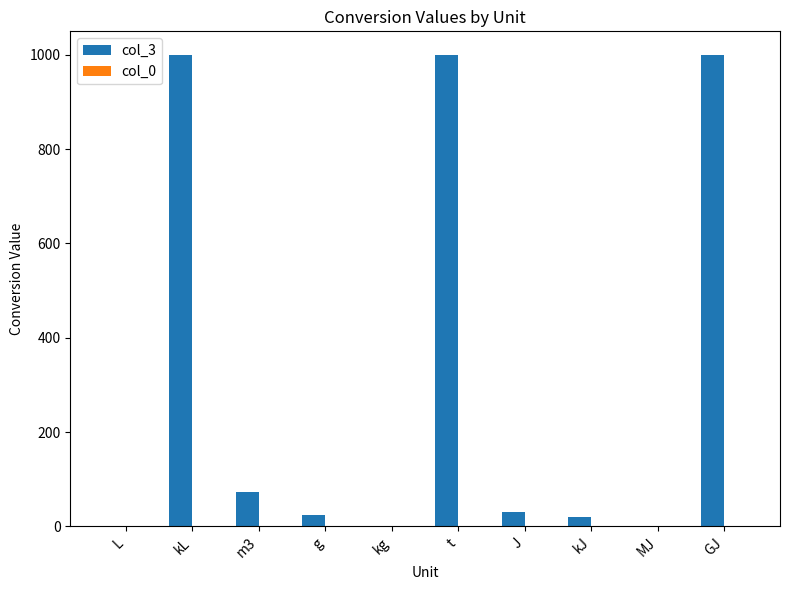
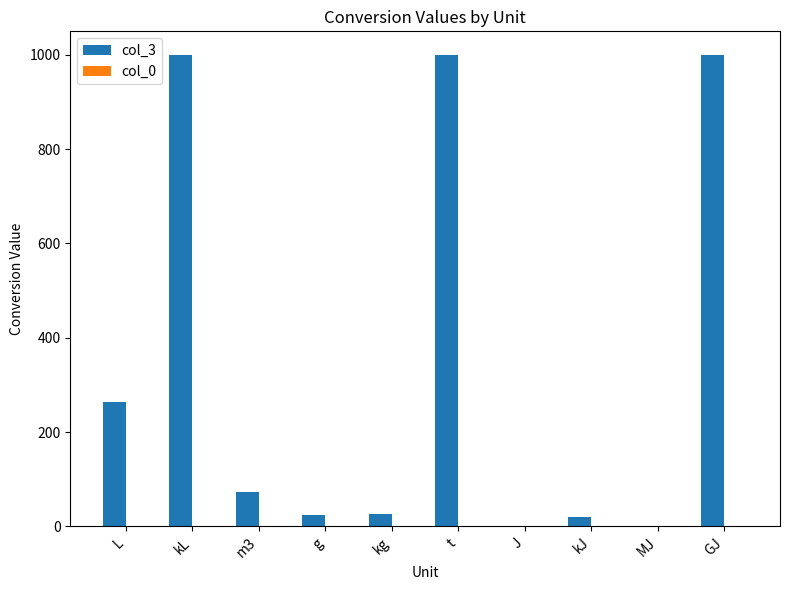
  {
    "col_3": {
-     "L": 0,
+     "L": 260,
      "kL": 1000,
      "m3": 70,
      "g": 20,
-     "kg": 0,
+     "kg": 30,
      "t": 1000,
-     "J": 30,
+     "J": 0,
      "kJ": 20,
      "GJ": 1000
    }
  }
